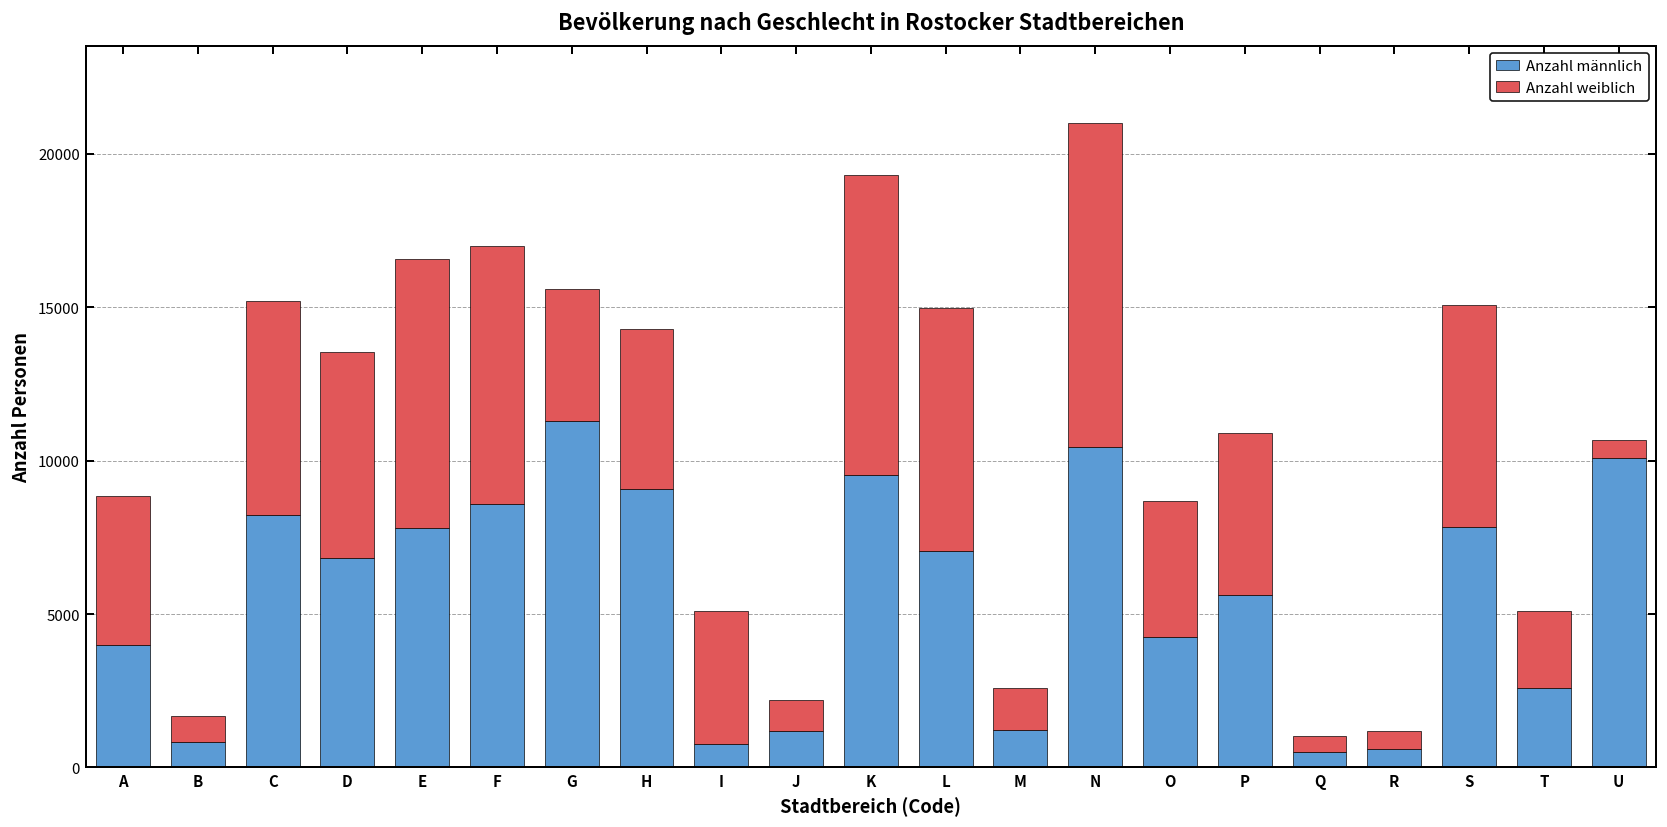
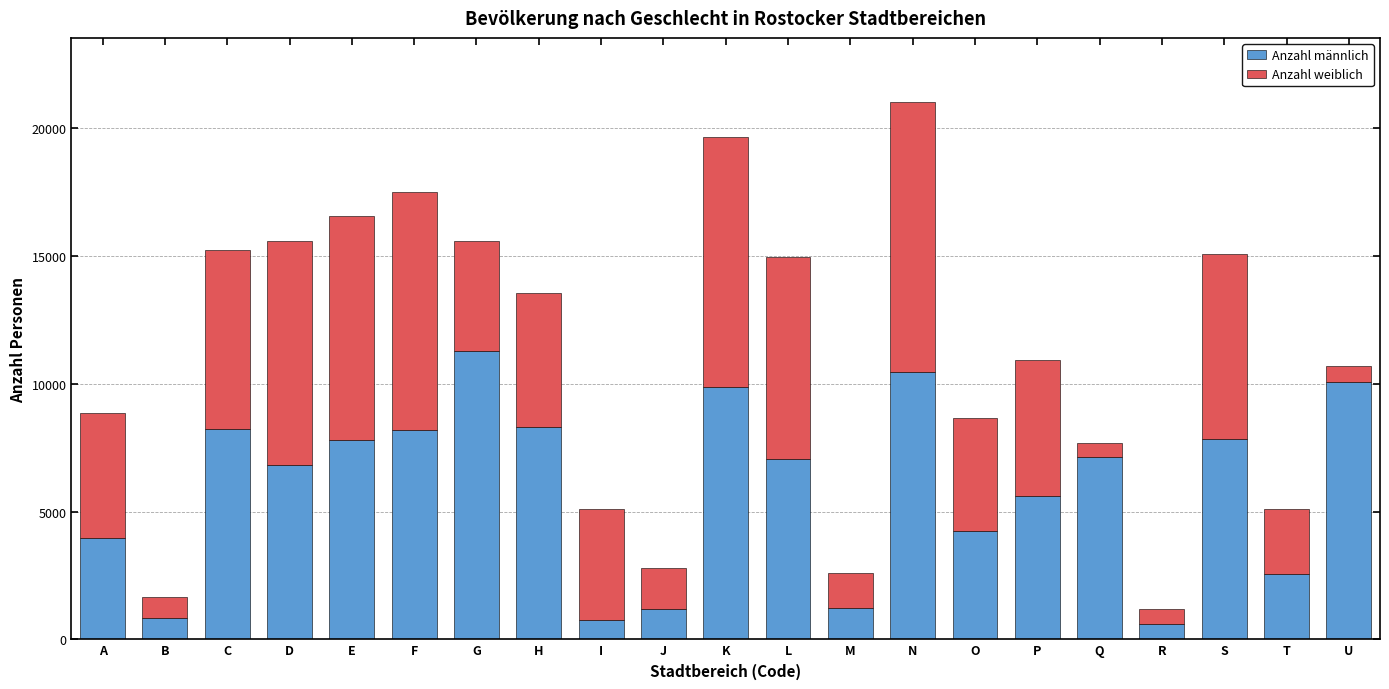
  {
    "Anzahl männlich": {
      "A": 4000,
      "B": 800,
      "C": 8200,
      "D": 6800,
      "E": 7800,
-     "F": 8600,
+     "F": 8200,
      "G": 11300,
-     "H": 9100,
+     "H": 8300,
      "I": 800,
      "J": 1200,
-     "K": 9500,
+     "K": 9900,
      "L": 7100,
      "M": 1200,
      "N": 10400,
      "O": 4200,
      "P": 5600,
-     "Q": 500,
+     "Q": 7100,
      "R": 600,
      "S": 7800,
      "T": 2600,
      "U": 10100
    },
    "Anzahl weiblich": {
      "A": 4900,
      "B": 800,
      "C": 7000,
-     "D": 6700,
+     "D": 8800,
      "E": 8800,
-     "F": 8400,
+     "F": 9300,
      "G": 4300,
      "H": 5200,
      "I": 4300,
-     "J": 1000,
+     "J": 1600,
      "K": 9800,
      "L": 7900,
      "M": 1400,
      "N": 10600,
      "O": 4400,
      "P": 5300,
      "Q": 500,
      "R": 600,
      "S": 7200,
      "T": 2500,
      "U": 600
    }
  }
